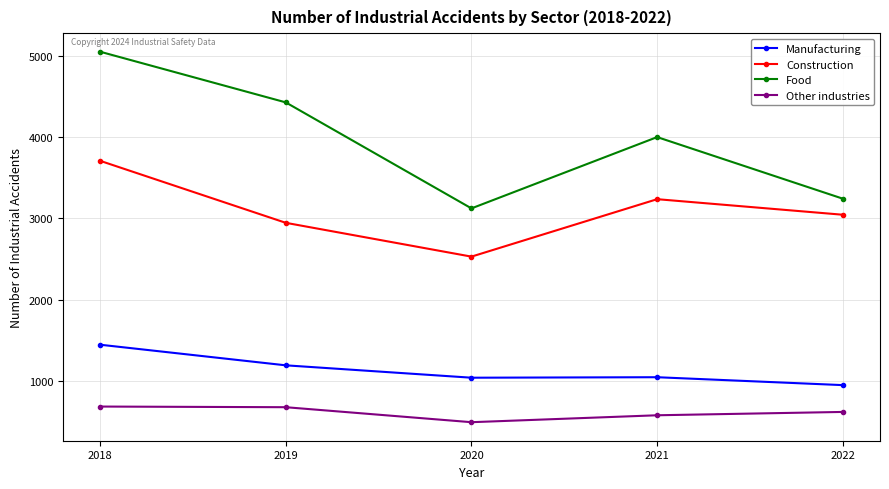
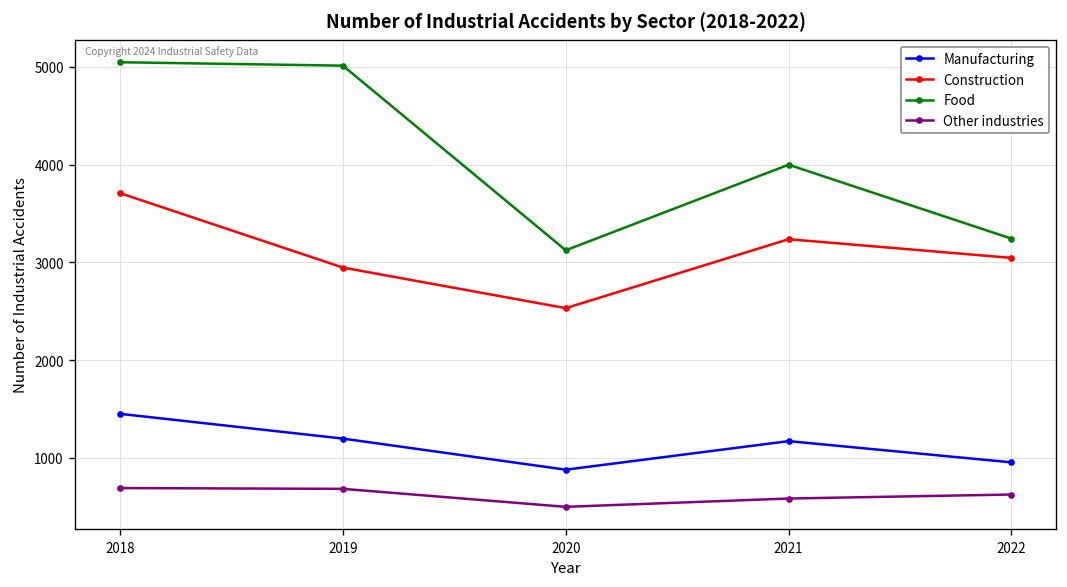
  {
    "Manufacturing": {
      "2018": 1500,
      "2019": 1200,
-     "2020": 1000,
-     "2021": 1100,
+     "2020": 900,
+     "2021": 1200,
      "2022": 1000
    },
    "Construction": {
      "2018": 3700,
      "2019": 2900,
      "2020": 2500,
      "2021": 3200,
      "2022": 3000
    },
    "Food": {
-     "2019": 4400,
+     "2019": 5000,
      "2020": 3100,
      "2021": 4000,
      "2022": 3200
    },
    "Other industries": {
      "2018": 700,
      "2019": 700,
      "2020": 500,
      "2021": 600,
      "2022": 600
    }
  }
